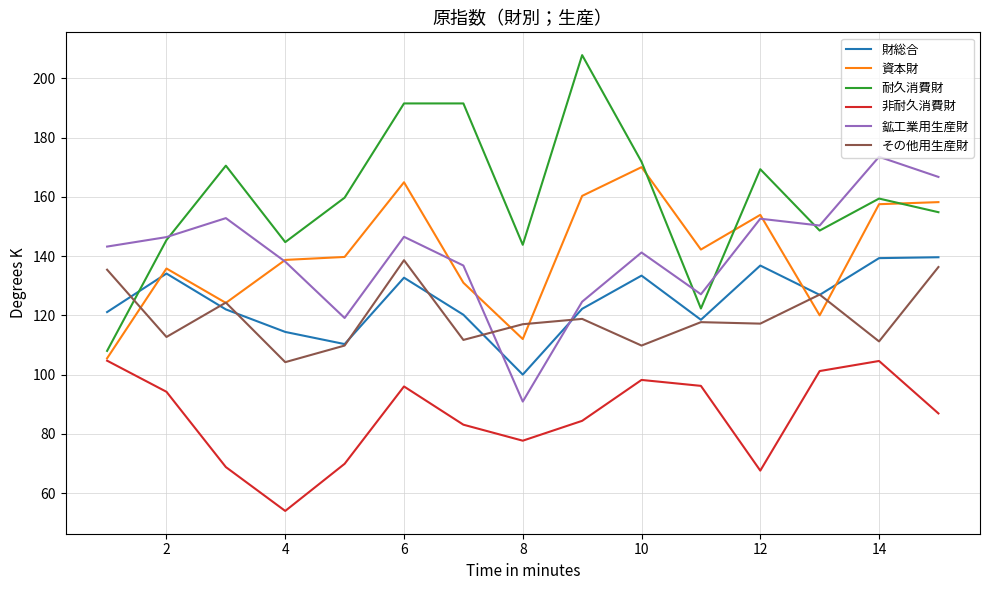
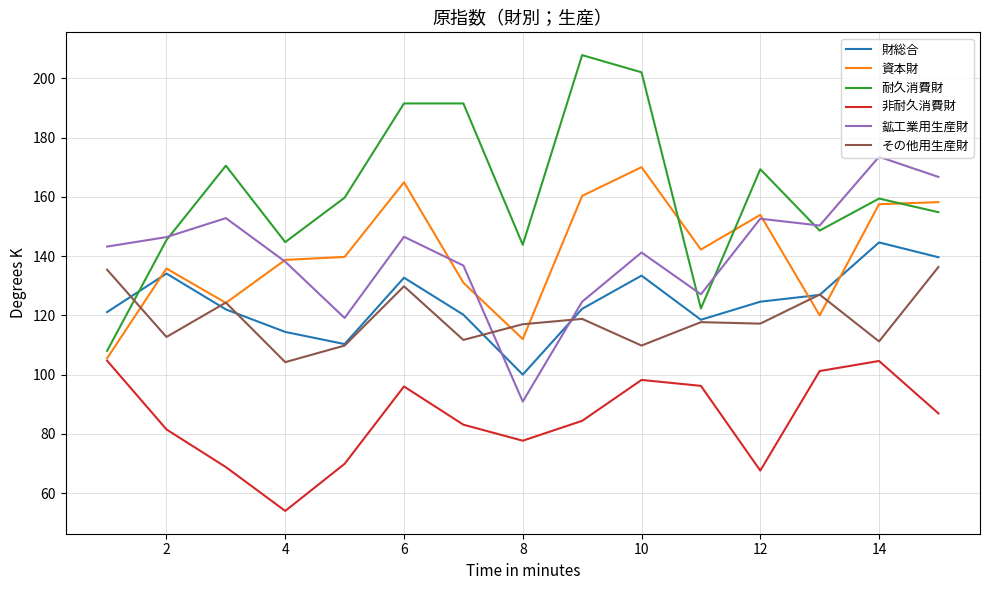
  {
    "財総合": {
      "2": 134,
      "4": 114,
      "6": 133,
      "8": 100,
      "10": 133,
-     "12": 137,
-     "14": 139
+     "12": 125,
+     "14": 145
    },
    "資本財": {
      "2": 136,
      "6": 165,
      "8": 112,
      "10": 170,
      "12": 154,
      "14": 158
    },
    "耐久消費財": {
      "2": 145,
      "4": 145,
      "6": 192,
      "8": 144,
-     "10": 172,
+     "10": 202,
      "12": 169,
      "14": 159
    },
    "非耐久消費財": {
-     "2": 94,
+     "2": 82,
      "4": 54,
      "6": 96,
      "8": 78,
      "10": 98,
      "12": 68,
      "14": 105
    },
    "鉱工業用生産財": {
      "2": 146,
      "6": 147,
      "8": 91,
      "10": 141,
      "12": 153
    },
    "その他用生産財": {
      "2": 113,
      "4": 104,
-     "6": 139,
+     "6": 130,
      "8": 117,
      "10": 110,
      "12": 117,
      "14": 111
    }
  }
